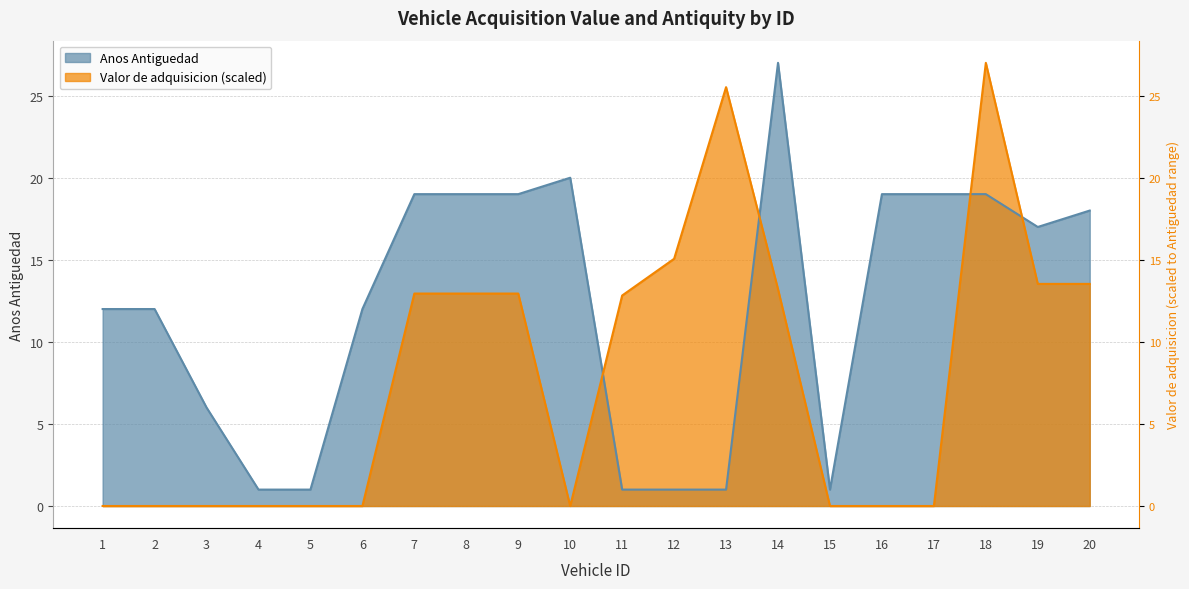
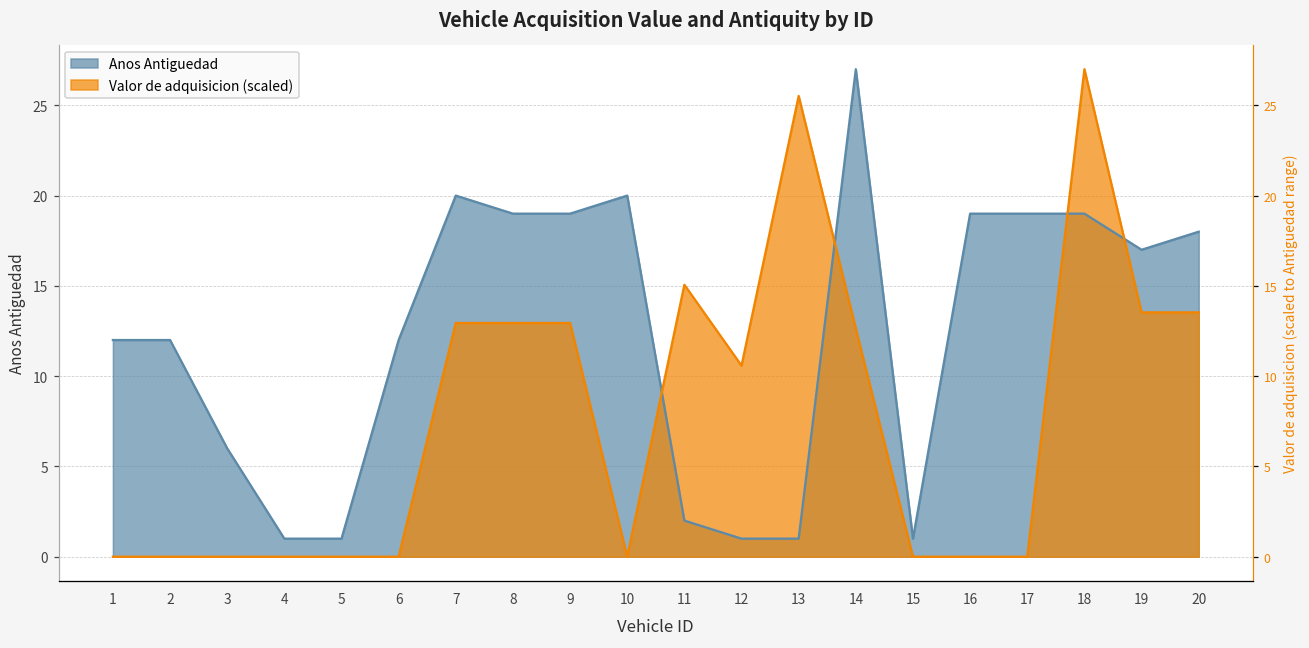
  {
    "Anos Antiguedad": {
      "1": 12,
      "2": 12,
      "3": 6,
      "4": 1,
      "5": 1,
      "6": 12,
-     "7": 19,
+     "7": 20,
      "8": 19,
      "9": 19,
      "10": 20,
-     "11": 1,
+     "11": 2,
      "12": 1,
      "13": 1,
      "14": 27,
      "15": 1,
      "16": 19,
      "17": 19,
      "18": 19,
      "19": 17,
      "20": 18
    },
    "Valor de adquisicion (scaled)": {
      "1": 0.0,
      "2": 0.0,
      "3": 0.0,
      "4": 0.0,
      "5": 0.0,
      "6": 0.0,
      "7": 12.9,
      "8": 12.9,
      "9": 12.9,
      "10": 0.0,
-     "11": 12.8,
-     "12": 15.1,
+     "11": 15.1,
+     "12": 10.6,
      "13": 25.5,
-     "14": 13.2,
+     "14": 12.6,
      "15": 0.0,
      "16": 0.0,
      "17": 0.0,
      "18": 27.0,
      "19": 13.5,
      "20": 13.5
    }
  }
